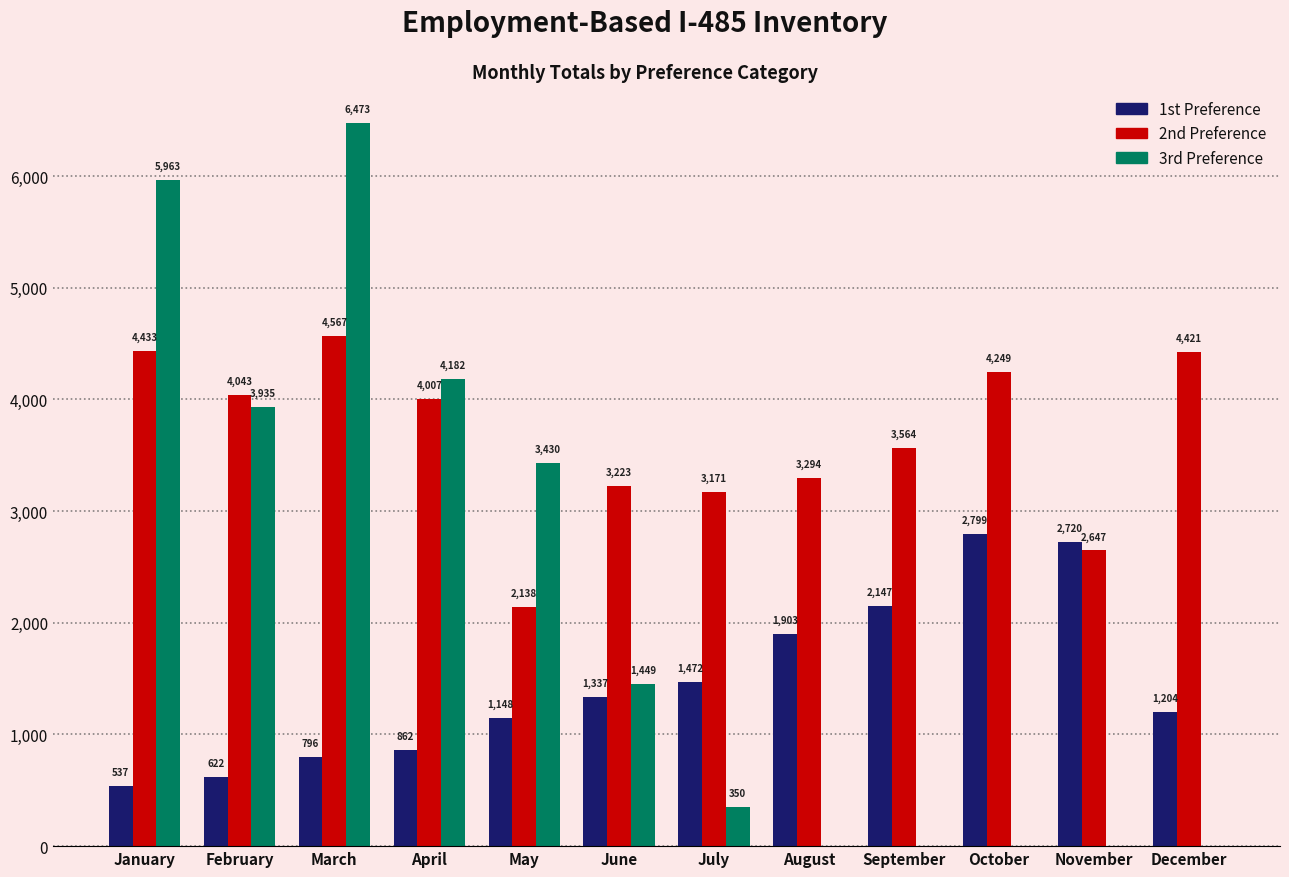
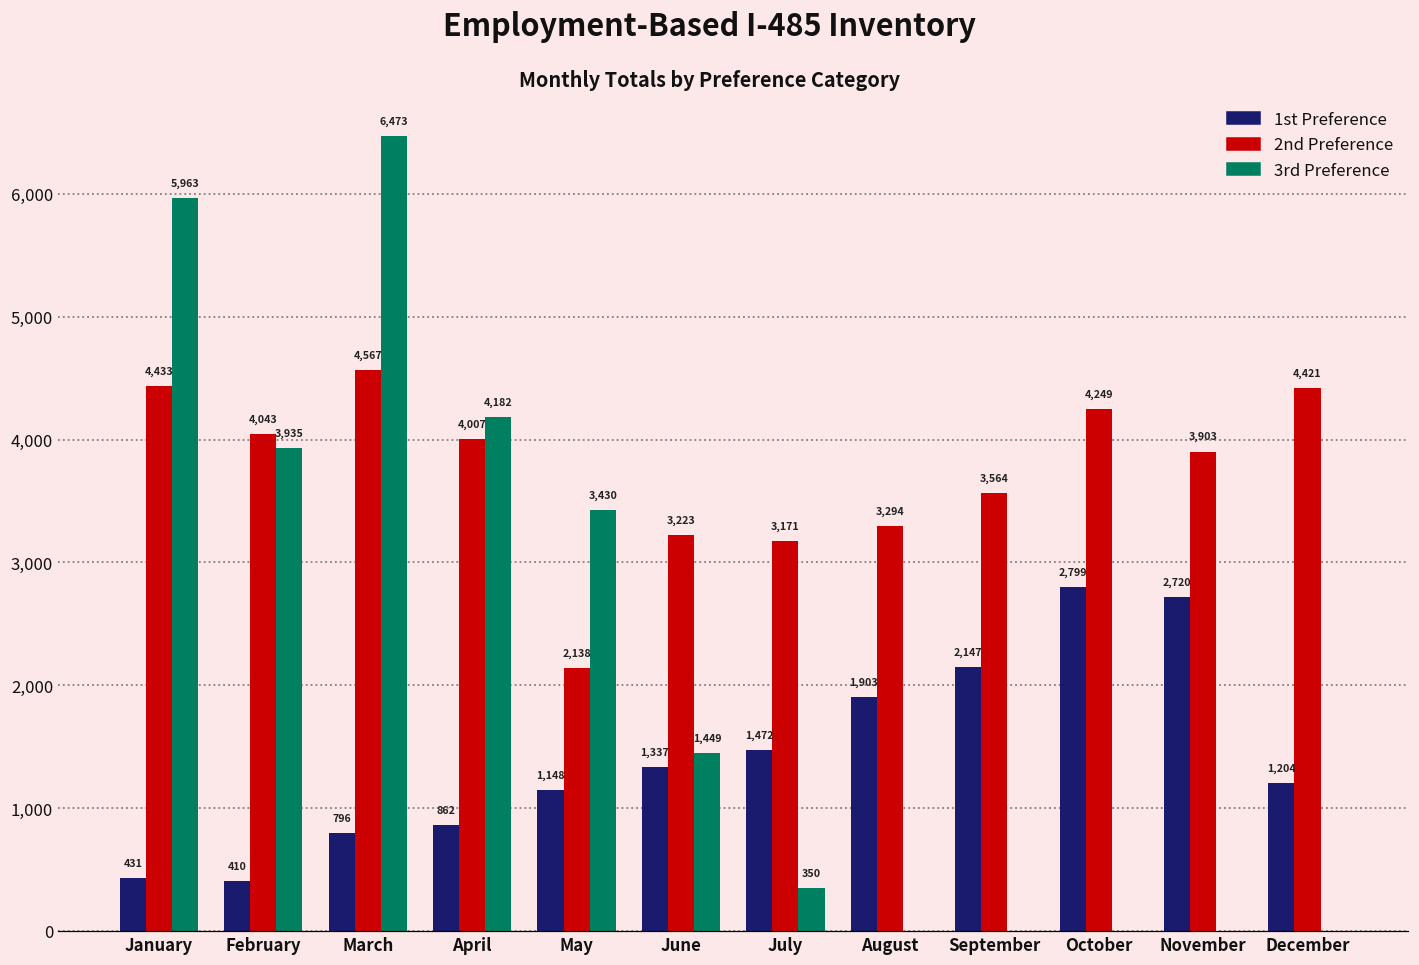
  {
    "1st Preference": {
-     "January": "537",
-     "February": "622",
+     "January": "431",
+     "February": "410",
      "March": "796",
      "April": "862",
      "May": "1,148",
      "June": "1,337",
      "July": "1,472",
      "August": "1,903",
      "September": "2,147",
      "October": "2,799",
      "November": "2,720",
      "December": "1,204"
    },
    "2nd Preference": {
      "January": "4,433",
      "February": "4,043",
      "March": "4,567",
      "April": "4,007",
      "May": "2,138",
      "June": "3,223",
      "July": "3,171",
      "August": "3,294",
      "September": "3,564",
      "October": "4,249",
-     "November": "2,647",
+     "November": "3,903",
      "December": "4,421"
    },
    "3rd Preference": {
      "January": "5,963",
      "February": "3,935",
      "March": "6,473",
      "April": "4,182",
      "May": "3,430",
      "June": "1,449",
      "July": "350"
    }
  }
